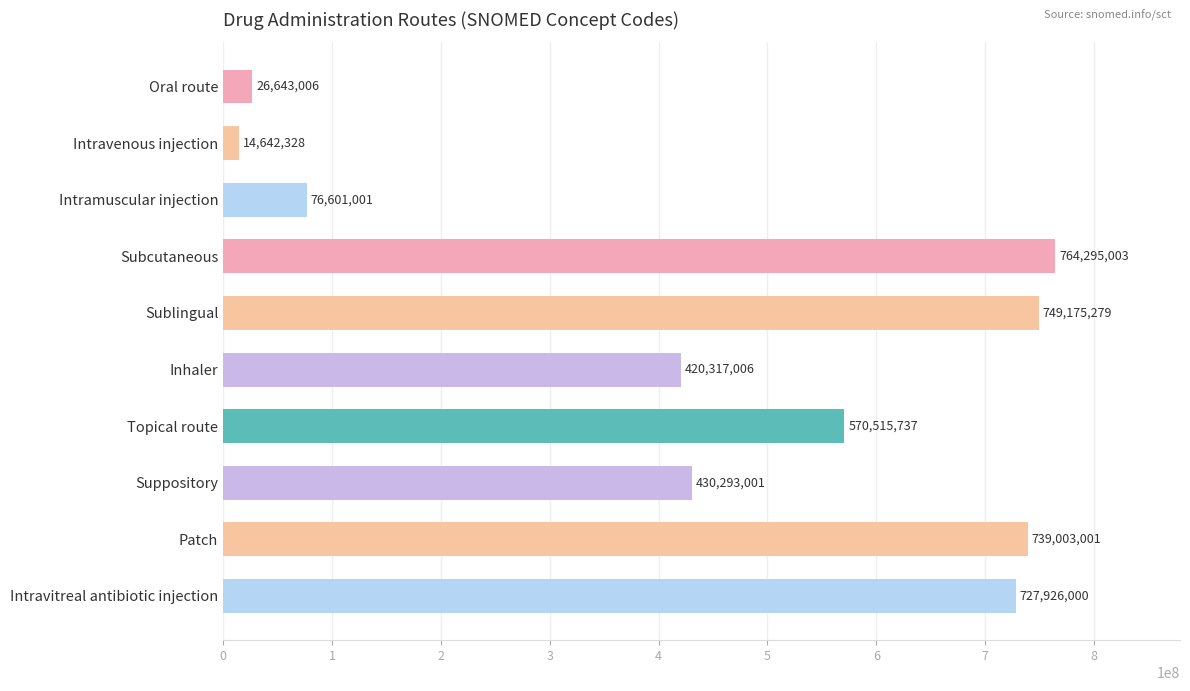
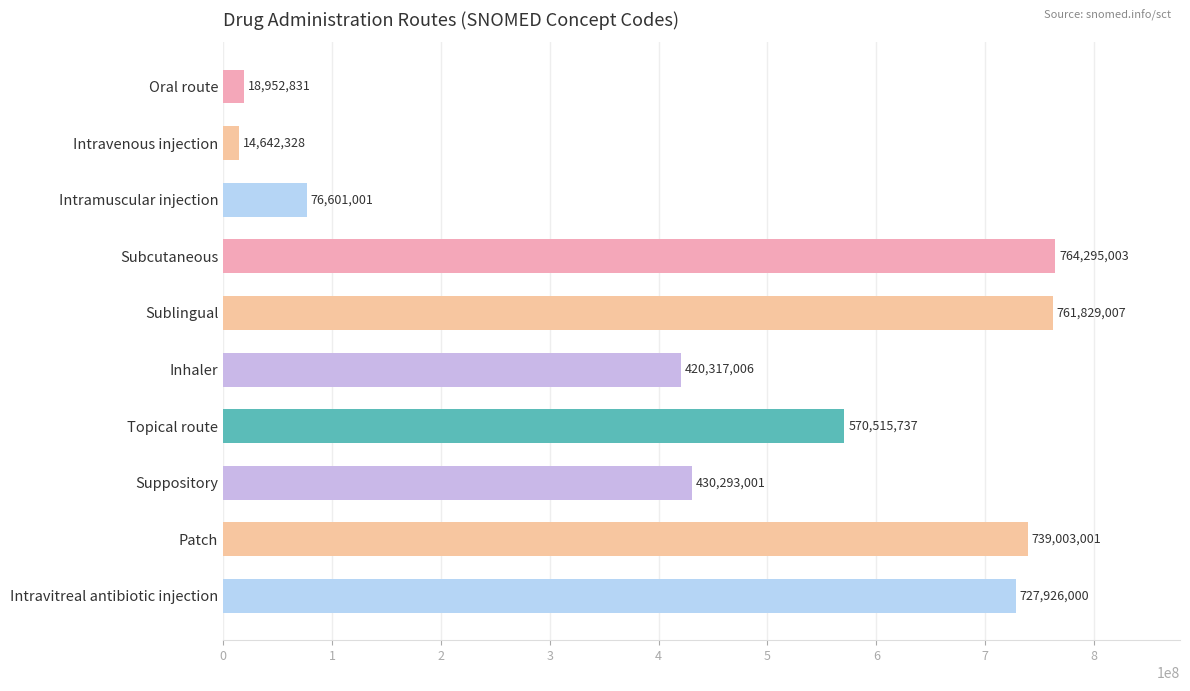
  {
-   "Oral route": "26,643,006",
+   "Oral route": "18,952,831",
    "Intravenous injection": "14,642,328",
    "Intramuscular injection": "76,601,001",
    "Subcutaneous": "764,295,003",
-   "Sublingual": "749,175,279",
+   "Sublingual": "761,829,007",
    "Inhaler": "420,317,006",
    "Topical route": "570,515,737",
    "Suppository": "430,293,001",
    "Patch": "739,003,001",
    "Intravitreal antibiotic injection": "727,926,000"
  }
